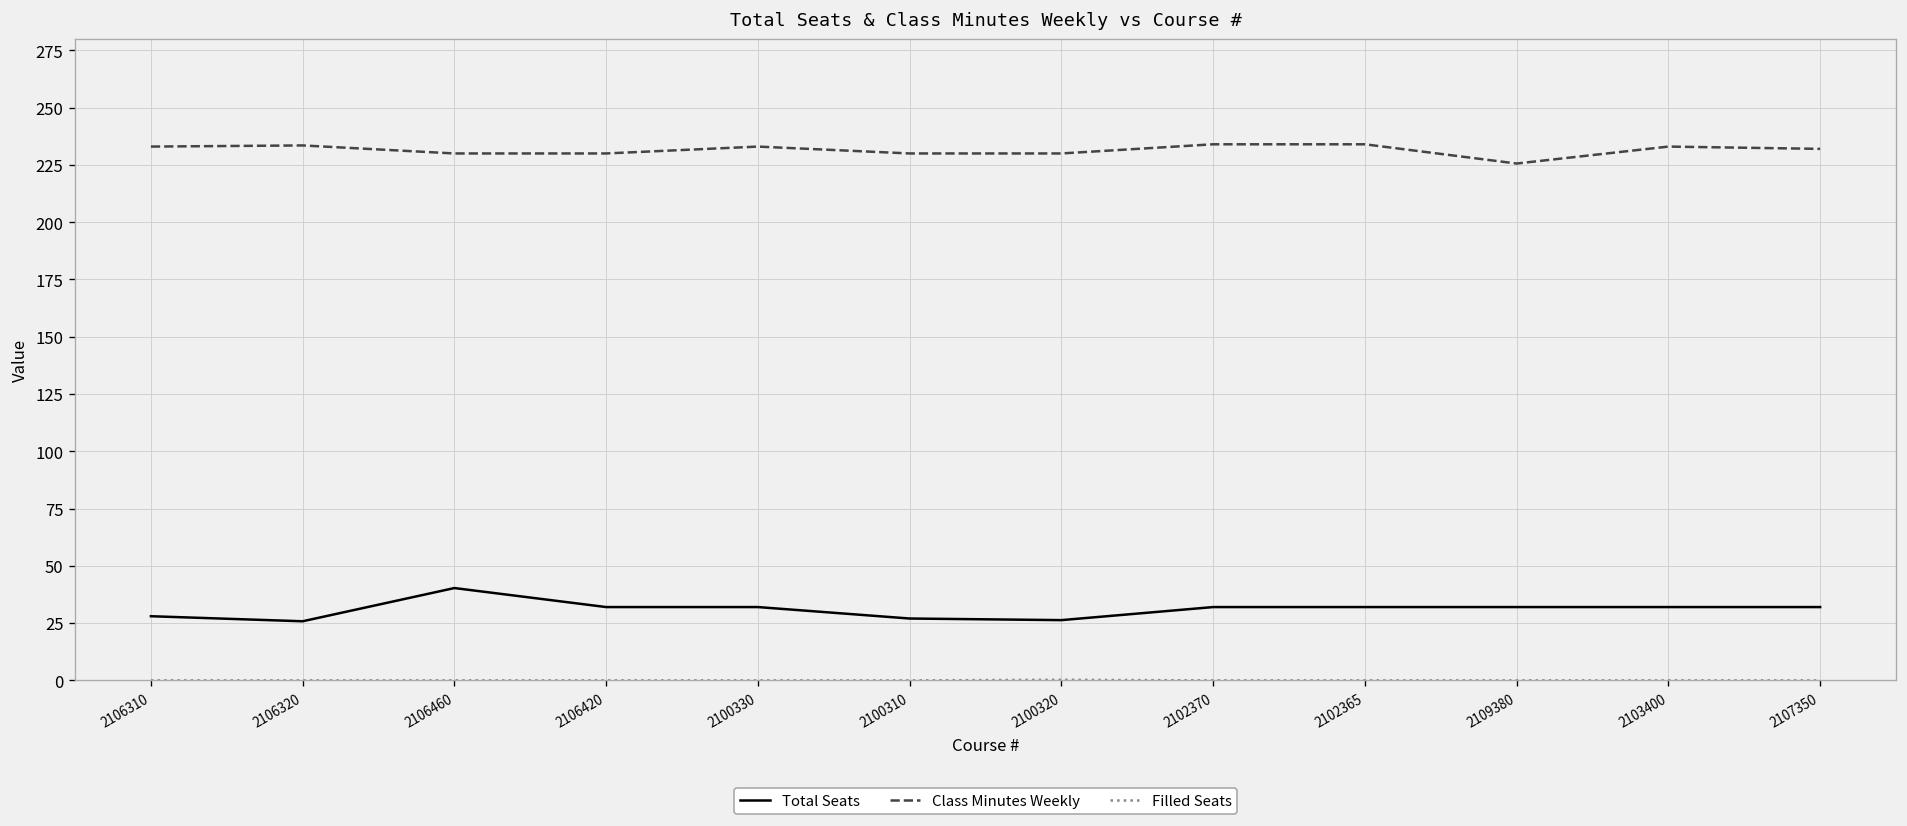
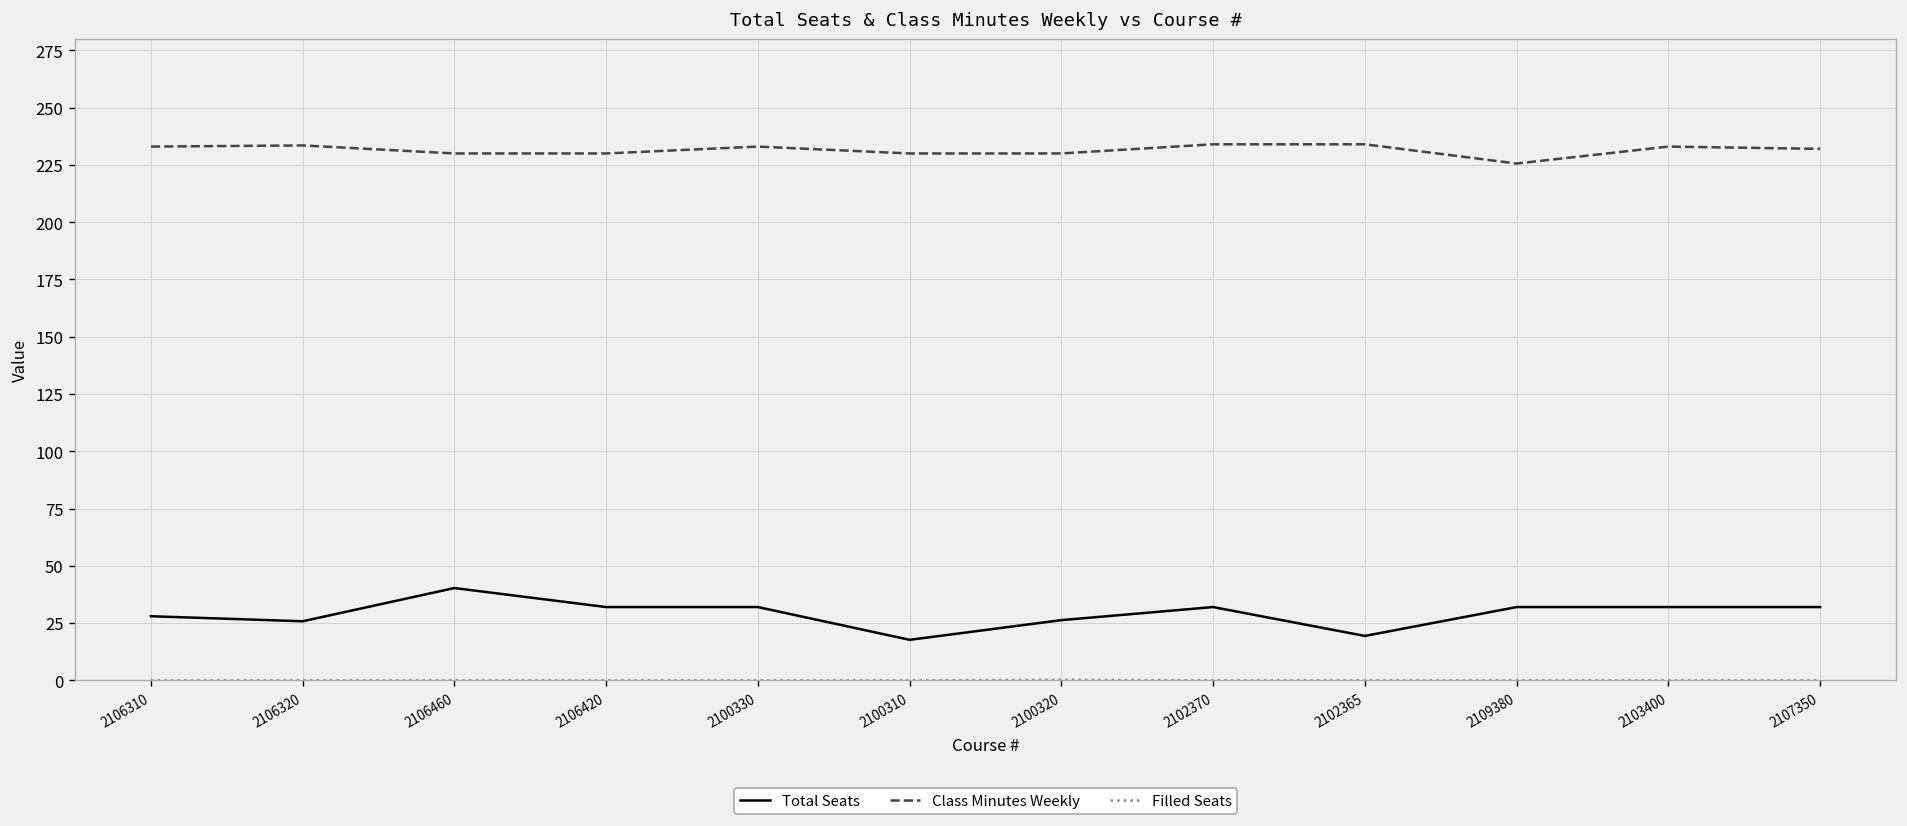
  {
    "Total Seats": {
      "2106310": 28,
      "2106320": 26,
      "2106460": 40,
      "2106420": 32,
      "2100330": 32,
-     "2100310": 27,
+     "2100310": 18,
      "2100320": 26,
      "2102370": 32,
-     "2102365": 32,
+     "2102365": 19,
      "2109380": 32,
      "2103400": 32,
      "2107350": 32
    },
    "Class Minutes Weekly": {
      "2106310": 233,
      "2106320": 234,
      "2106460": 230,
      "2106420": 230,
      "2100330": 233,
      "2100310": 230,
      "2100320": 230,
      "2102370": 234,
      "2102365": 234,
      "2109380": 226,
      "2103400": 233,
      "2107350": 232
    },
    "Filled Seats": {
      "2106310": 0,
      "2106320": 0,
      "2106460": 0,
      "2106420": 0,
      "2100330": 0,
      "2100310": 0,
      "2100320": 0,
      "2102370": 0,
      "2102365": 0,
      "2109380": 0,
      "2103400": 0,
      "2107350": 0
    }
  }
